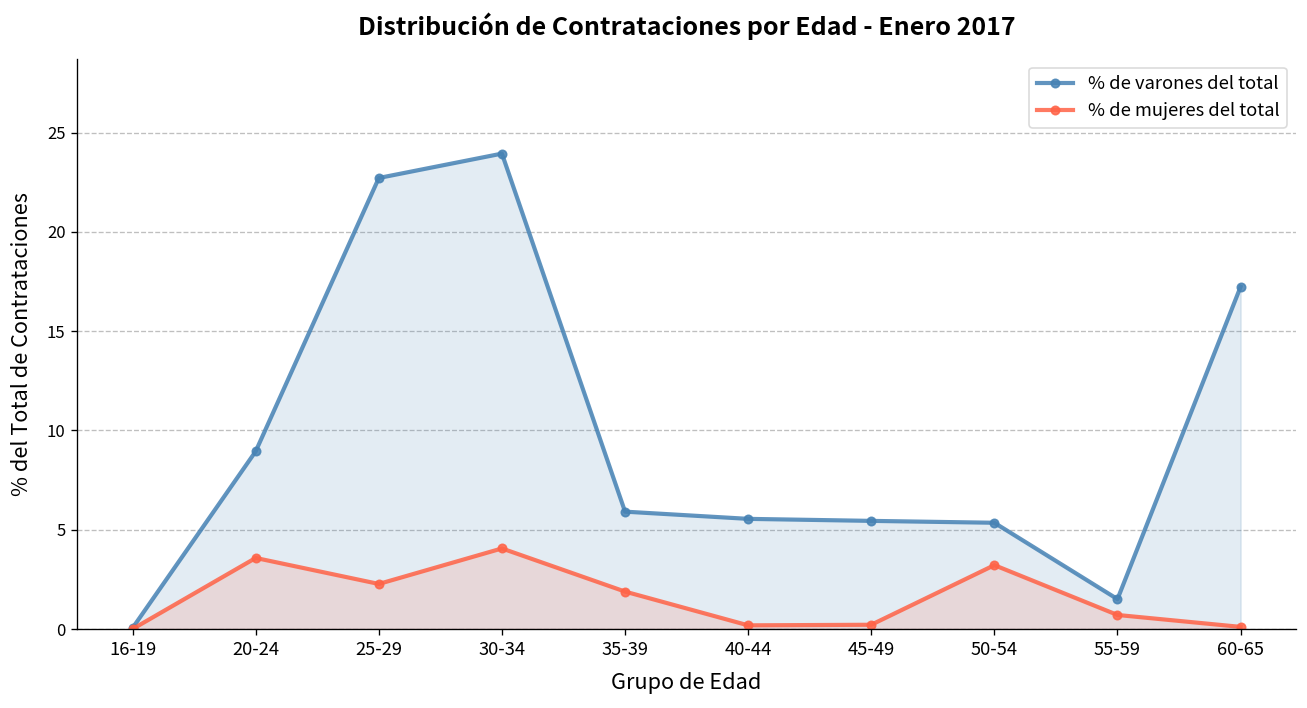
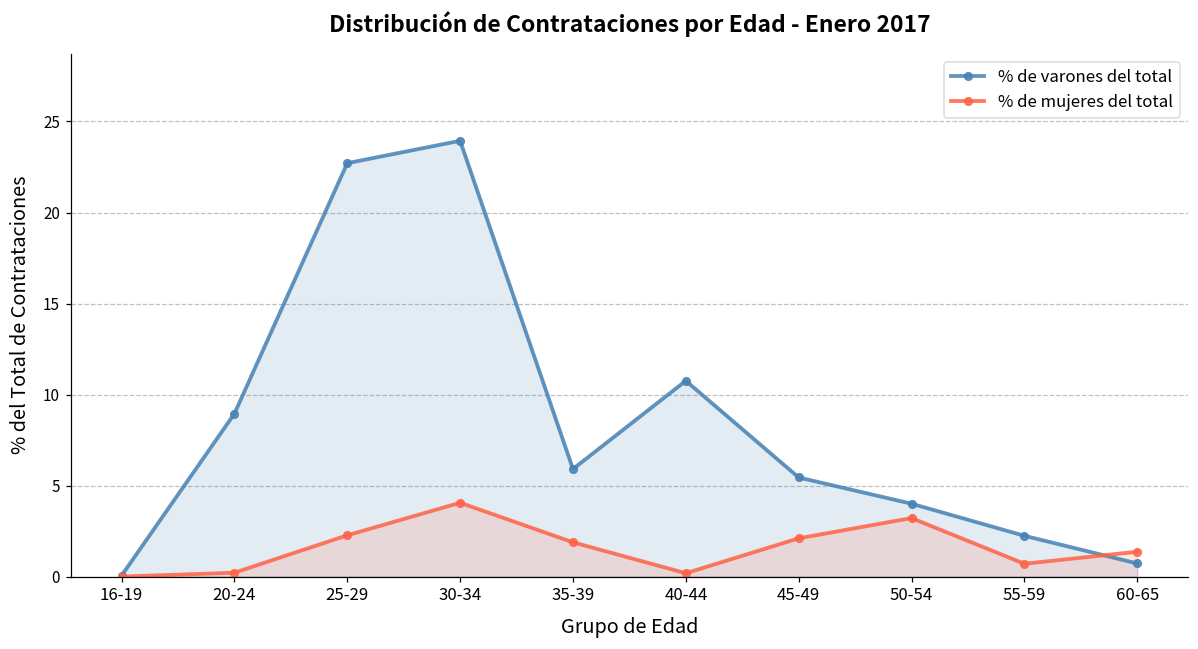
  {
    "% de varones del total": {
      "20-24": 8.9,
      "25-29": 22.7,
      "30-34": 23.9,
      "35-39": 5.9,
-     "40-44": 5.5,
+     "40-44": 10.8,
      "45-49": 5.4,
-     "50-54": 5.3,
-     "55-59": 1.5,
-     "60-65": 17.2
+     "50-54": 4.0,
+     "55-59": 2.2,
+     "60-65": 0.7
    },
    "% de mujeres del total": {
-     "20-24": 3.6,
+     "20-24": 0.2,
      "25-29": 2.3,
      "30-34": 4.1,
      "35-39": 1.9,
      "40-44": 0.2,
-     "45-49": 0.2,
+     "45-49": 2.1,
      "50-54": 3.2,
      "55-59": 0.7,
-     "60-65": 0.1
+     "60-65": 1.4
    }
  }
